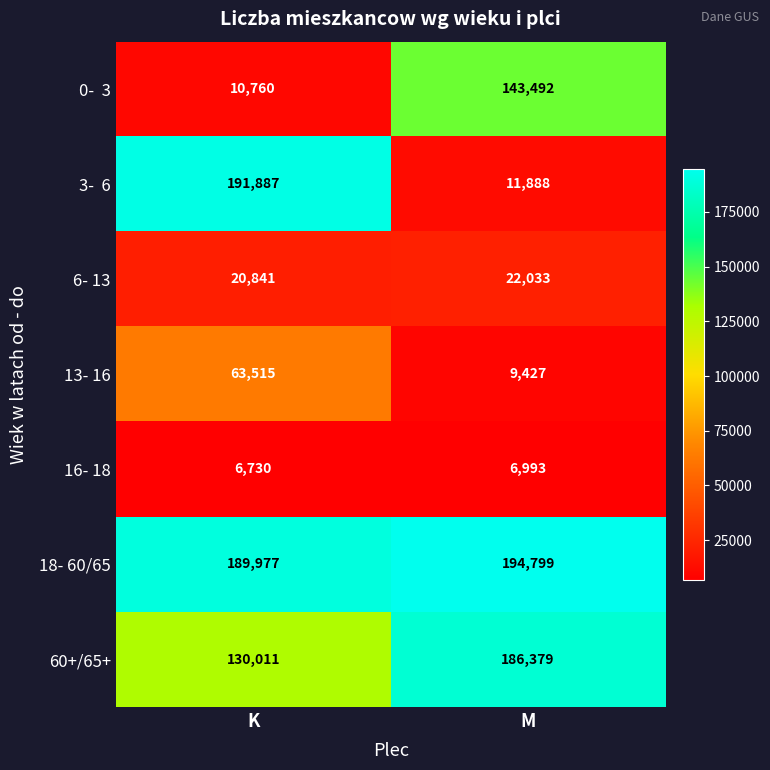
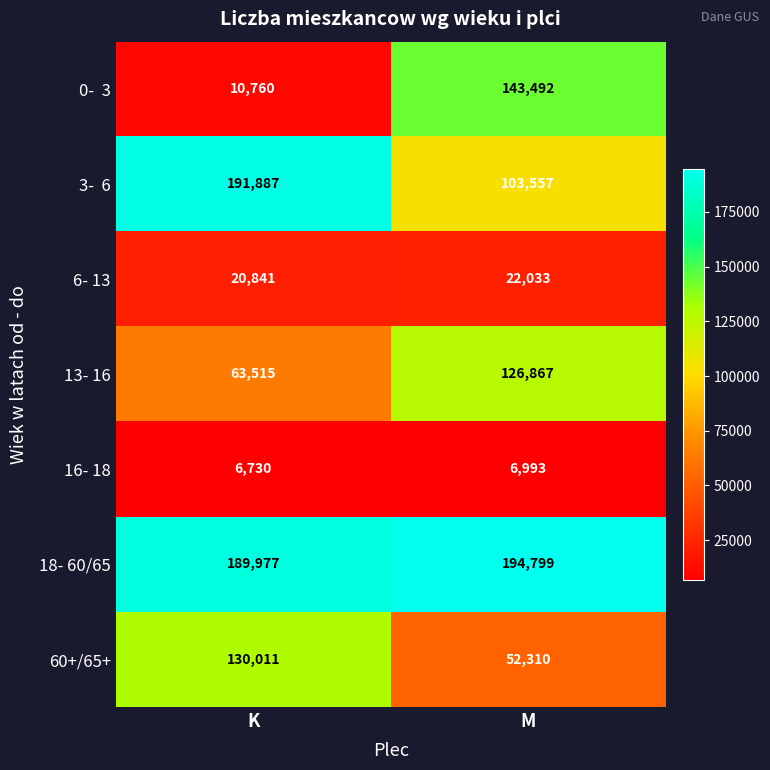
  {
    "0- 3": {
      "K": "10,760",
      "M": "143,492"
    },
    "3- 6": {
      "K": "191,887",
-     "M": "11,888"
+     "M": "103,557"
    },
    "6- 13": {
      "K": "20,841",
      "M": "22,033"
    },
    "13- 16": {
      "K": "63,515",
-     "M": "9,427"
+     "M": "126,867"
    },
    "16- 18": {
      "K": "6,730",
      "M": "6,993"
    },
    "18- 60/65": {
      "K": "189,977",
      "M": "194,799"
    },
    "60+/65+": {
      "K": "130,011",
-     "M": "186,379"
+     "M": "52,310"
    }
  }
